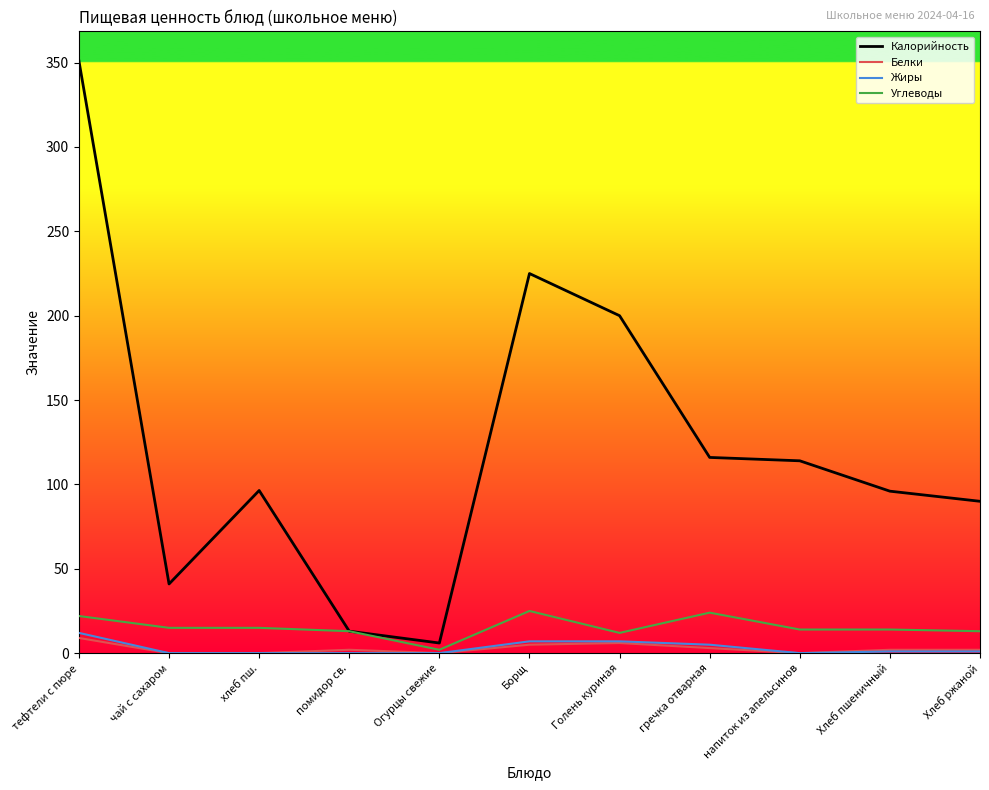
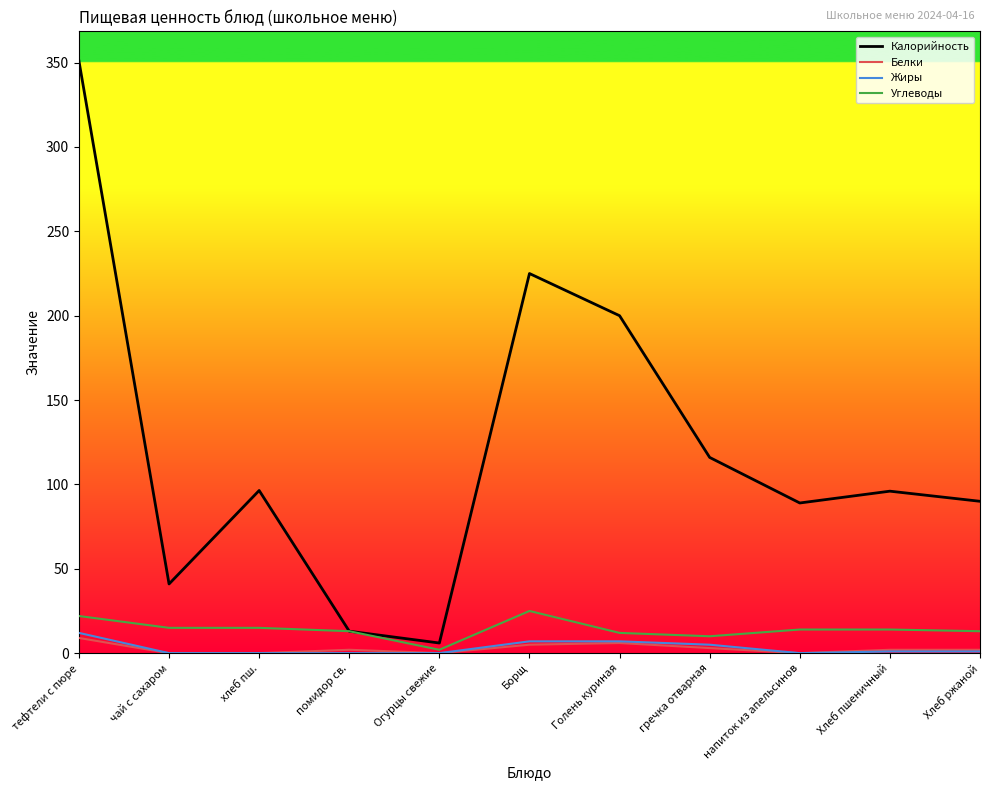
  {
    "Калорийность": {
      "тефтели с пюре": 351,
      "чай с сахаром": 41,
      "хлеб пш.": 96,
      "Огурцы свежие": 6,
      "Борщ": 225,
      "Голень куриная": 200,
      "гречка отварная": 116,
-     "напиток из апельсинов": 114,
+     "напиток из апельсинов": 89,
      "Хлеб пшеничный": 96,
      "Хлеб ржаной": 90
    },
    "Белки": {
      "тефтели с пюре": 9,
      "помидор св.": 2,
      "Борщ": 5,
      "гречка отварная": 3
    },
    "Жиры": {
      "тефтели с пюре": 12,
      "помидор св.": 0,
      "Борщ": 7,
      "гречка отварная": 5
    },
    "Углеводы": {
      "тефтели с пюре": 22,
      "чай с сахаром": 15,
      "хлеб пш.": 15,
      "Огурцы свежие": 2,
      "Борщ": 25,
      "Голень куриная": 12,
-     "гречка отварная": 24,
+     "гречка отварная": 10,
      "напиток из апельсинов": 14,
      "Хлеб пшеничный": 14,
      "Хлеб ржаной": 13
    }
  }
